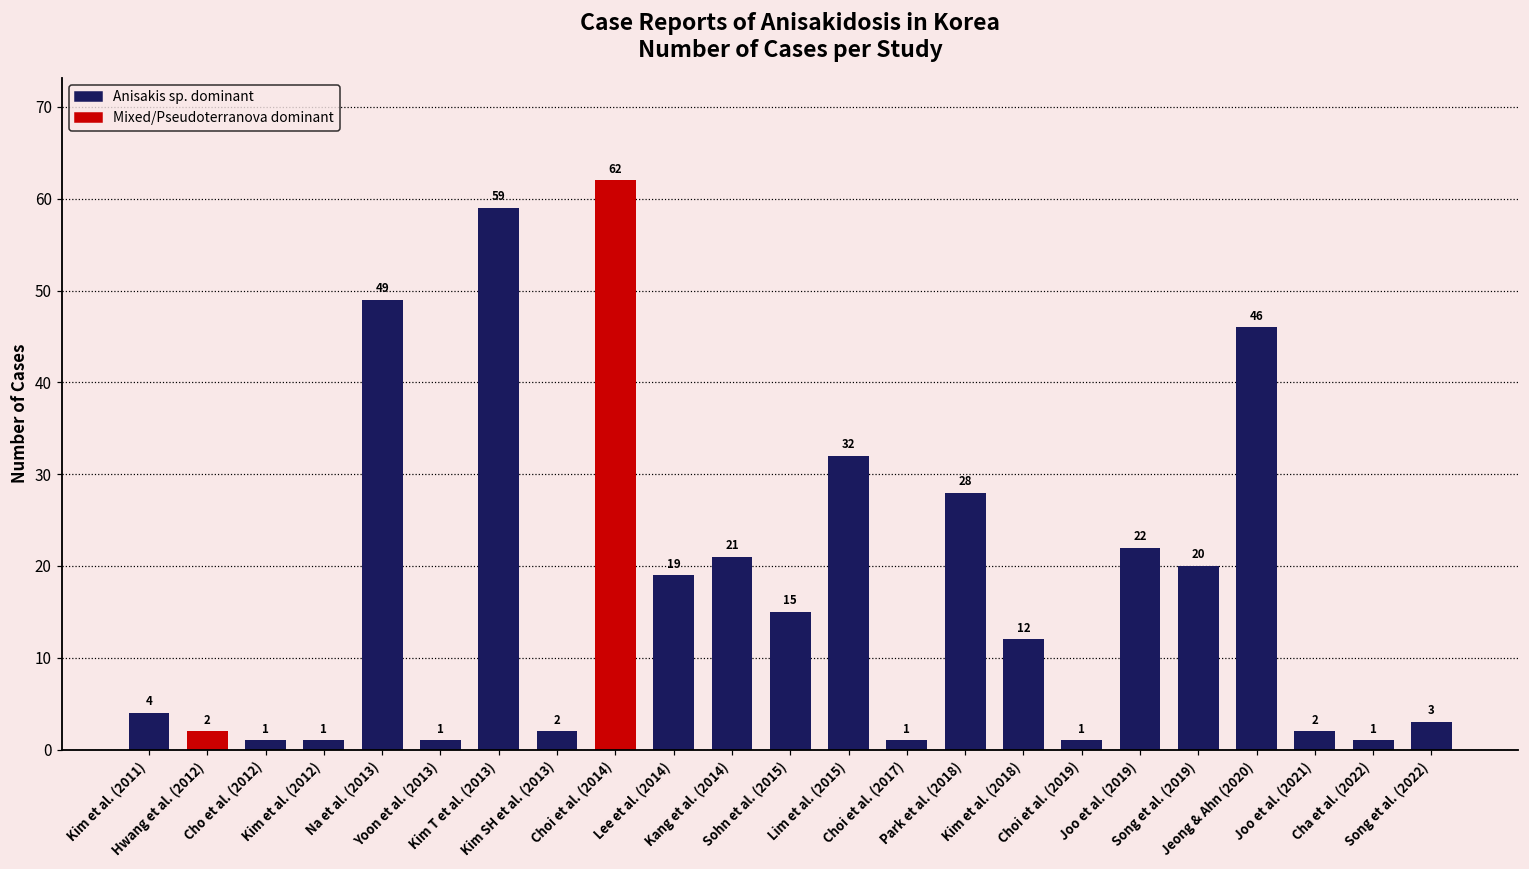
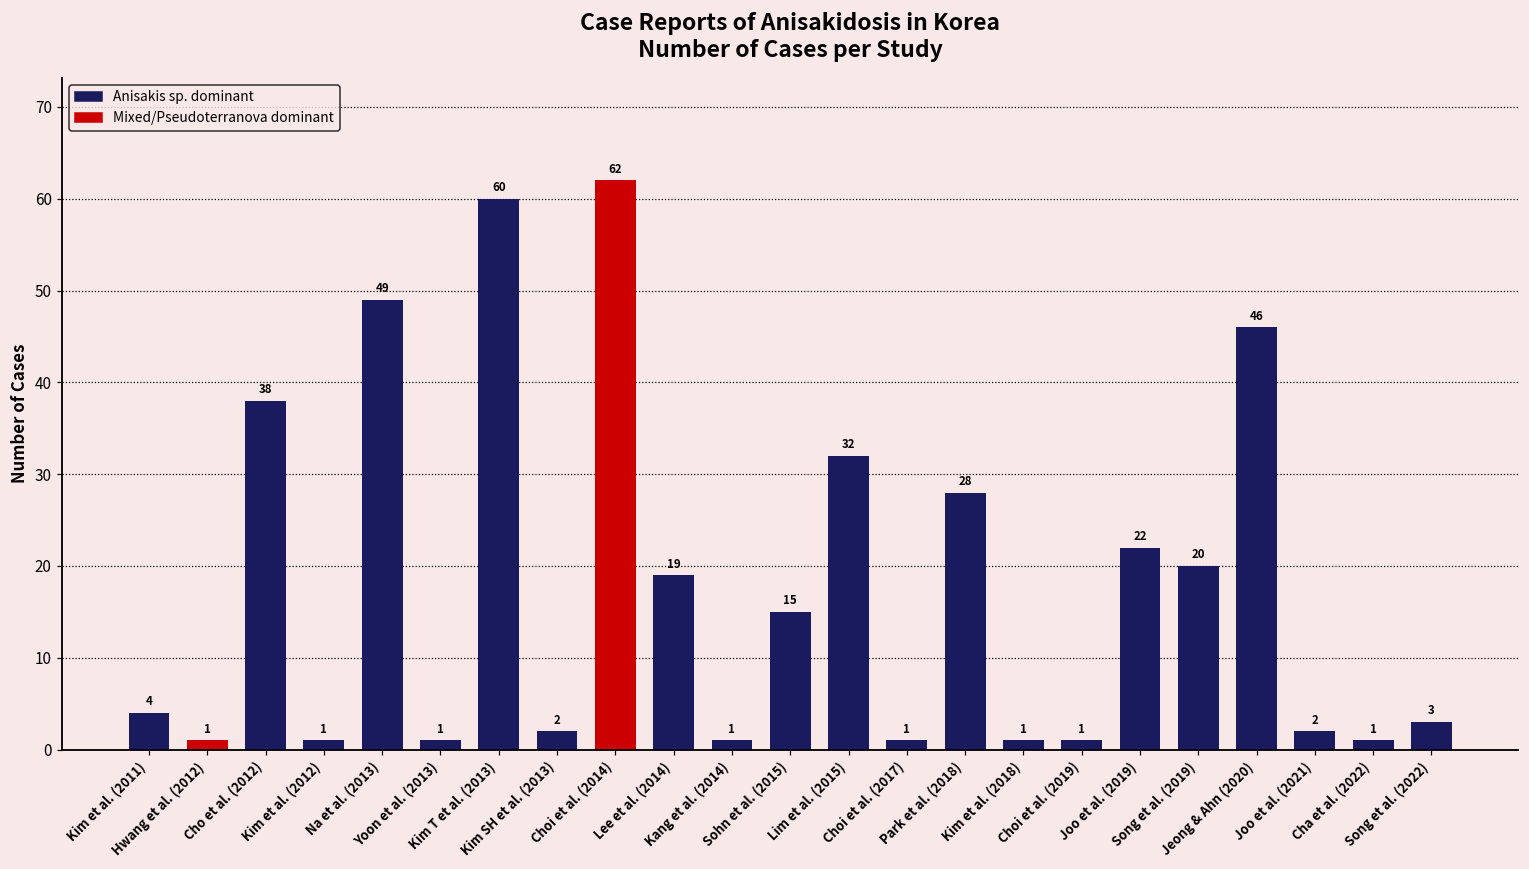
  {
    "Kim et al. (2011)": 4,
-   "Hwang et al. (2012)": 2,
-   "Cho et al. (2012)": 1,
+   "Hwang et al. (2012)": 1,
+   "Cho et al. (2012)": 38,
    "Kim et al. (2012)": 1,
    "Na et al. (2013)": 49,
    "Yoon et al. (2013)": 1,
-   "Kim T et al. (2013)": 59,
+   "Kim T et al. (2013)": 60,
    "Kim SH et al. (2013)": 2,
    "Choi et al. (2014)": 62,
    "Lee et al. (2014)": 19,
-   "Kang et al. (2014)": 21,
+   "Kang et al. (2014)": 1,
    "Sohn et al. (2015)": 15,
    "Lim et al. (2015)": 32,
    "Choi et al. (2017)": 1,
    "Park et al. (2018)": 28,
-   "Kim et al. (2018)": 12,
+   "Kim et al. (2018)": 1,
    "Choi et al. (2019)": 1,
    "Joo et al. (2019)": 22,
    "Song et al. (2019)": 20,
    "Jeong & Ahn (2020)": 46,
    "Joo et al. (2021)": 2,
    "Cha et al. (2022)": 1,
    "Song et al. (2022)": 3
  }
